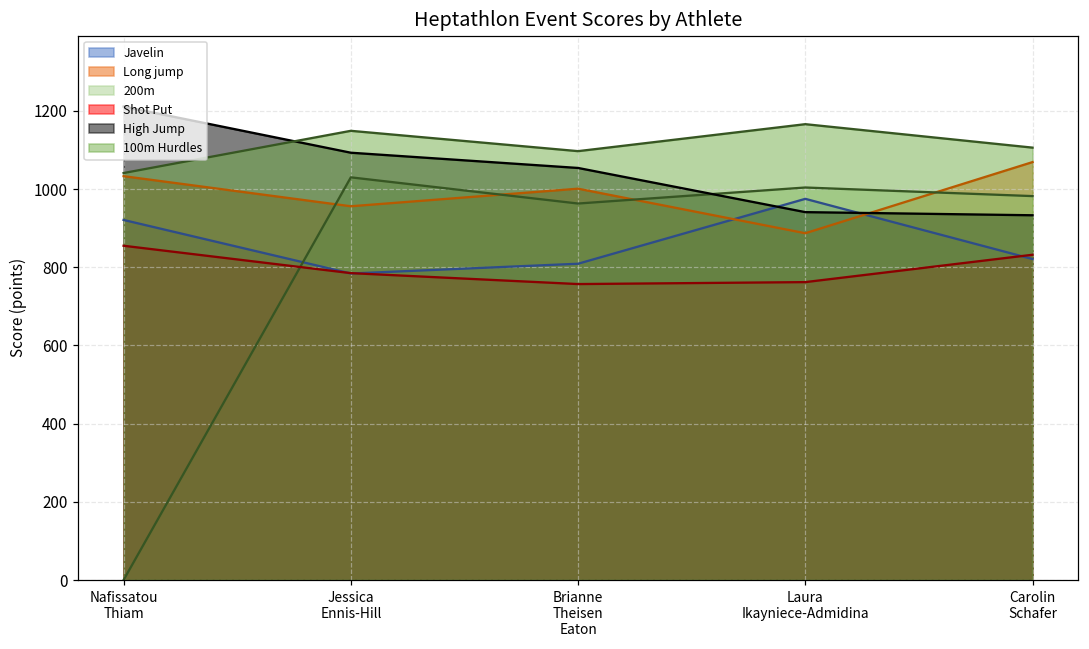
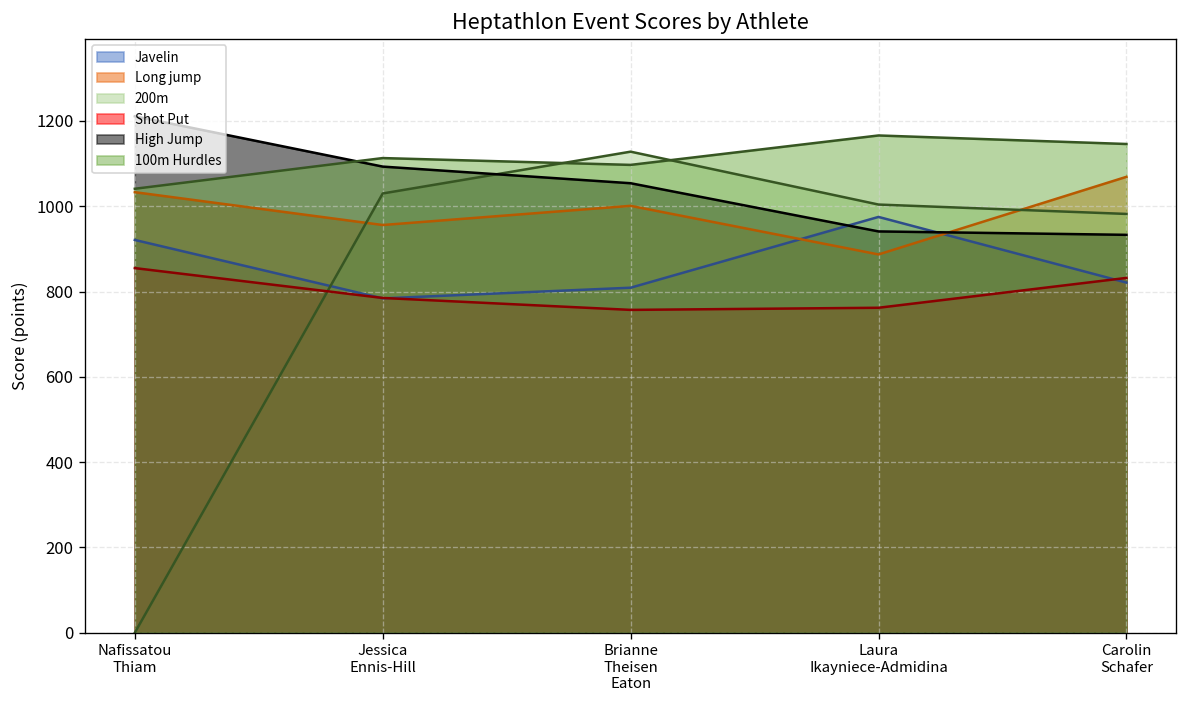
  {
    "Javelin": {
      "Nafissatou Thiam": 920,
      "Brianne Theisen Eaton": 810,
      "Laura Ikayniece-Admidina": 980,
      "Carolin Schafer": 820
    },
    "Long jump": {
      "Nafissatou Thiam": 1030,
      "Jessica Ennis-Hill": 960,
      "Brianne Theisen Eaton": 1000,
      "Laura Ikayniece-Admidina": 890,
      "Carolin Schafer": 1070
    },
    "200m": {
      "Nafissatou Thiam": 0,
      "Jessica Ennis-Hill": 1030,
-     "Brianne Theisen Eaton": 960,
+     "Brianne Theisen Eaton": 1130,
      "Laura Ikayniece-Admidina": 1000,
      "Carolin Schafer": 980
    },
    "Shot Put": {
      "Nafissatou Thiam": 860,
      "Brianne Theisen Eaton": 760,
      "Laura Ikayniece-Admidina": 760,
      "Carolin Schafer": 830
    },
    "High Jump": {
      "Jessica Ennis-Hill": 1090,
      "Brianne Theisen Eaton": 1050,
      "Laura Ikayniece-Admidina": 940,
      "Carolin Schafer": 930
    },
    "100m Hurdles": {
      "Nafissatou Thiam": 1040,
-     "Jessica Ennis-Hill": 1150,
+     "Jessica Ennis-Hill": 1110,
      "Brianne Theisen Eaton": 1100,
      "Laura Ikayniece-Admidina": 1170,
-     "Carolin Schafer": 1110
+     "Carolin Schafer": 1150
    }
  }
